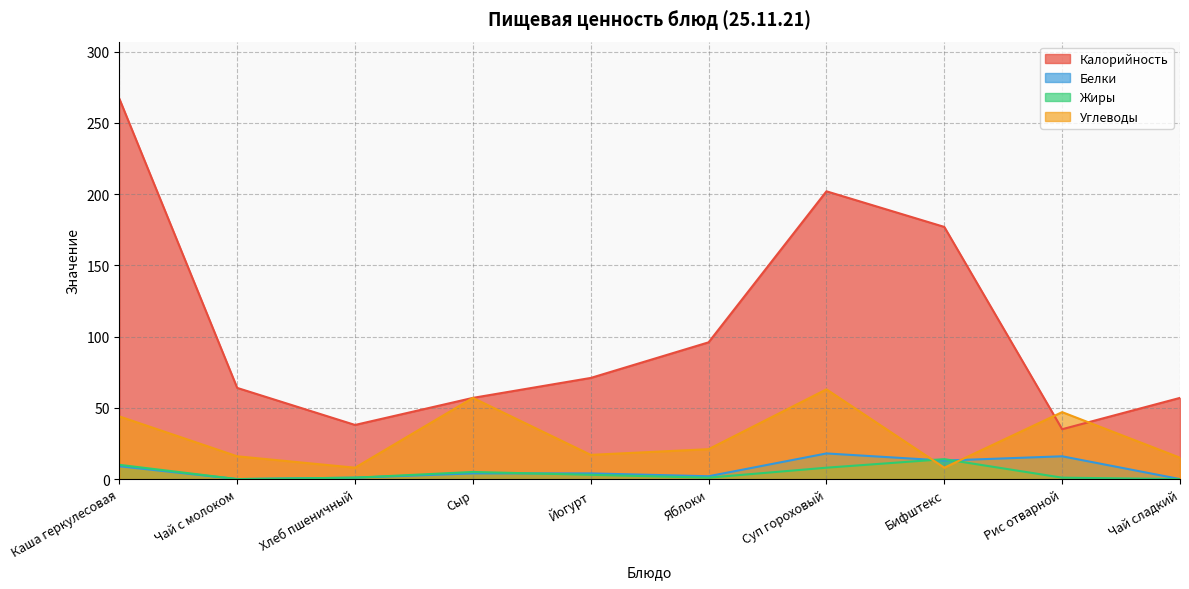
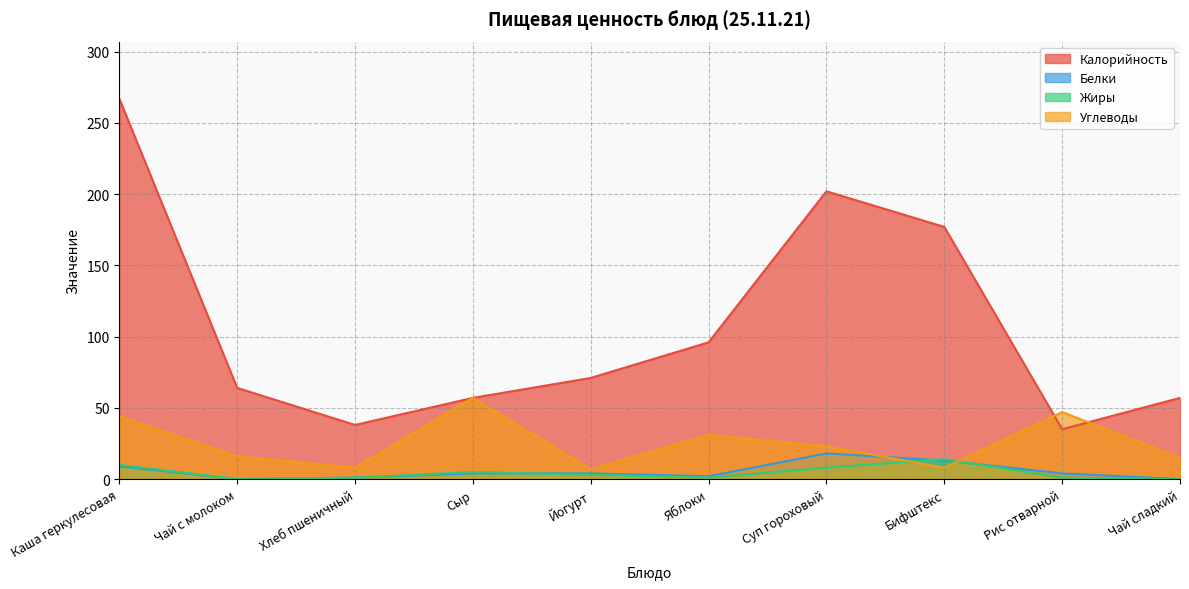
  {
    "Калорийность": {
      "Каша геркулесовая": 267,
      "Чай с молоком": 64,
      "Хлеб пшеничный": 38,
      "Йогурт": 71,
      "Яблоки": 96,
      "Суп гороховый": 202,
      "Бифштекс": 177,
      "Рис отварной": 35,
      "Чай сладкий": 57
    },
    "Белки": {
      "Суп гороховый": 18,
-     "Рис отварной": 16
+     "Рис отварной": 4
    },
    "Жиры": {
      "Суп гороховый": 8,
      "Рис отварной": 1
    },
    "Углеводы": {
      "Каша геркулесовая": 44,
      "Чай с молоком": 16,
      "Хлеб пшеничный": 8,
-     "Йогурт": 17,
-     "Яблоки": 21,
-     "Суп гороховый": 63,
+     "Йогурт": 7,
+     "Яблоки": 31,
+     "Суп гороховый": 23,
      "Бифштекс": 8,
      "Рис отварной": 47,
      "Чай сладкий": 15
    }
  }
